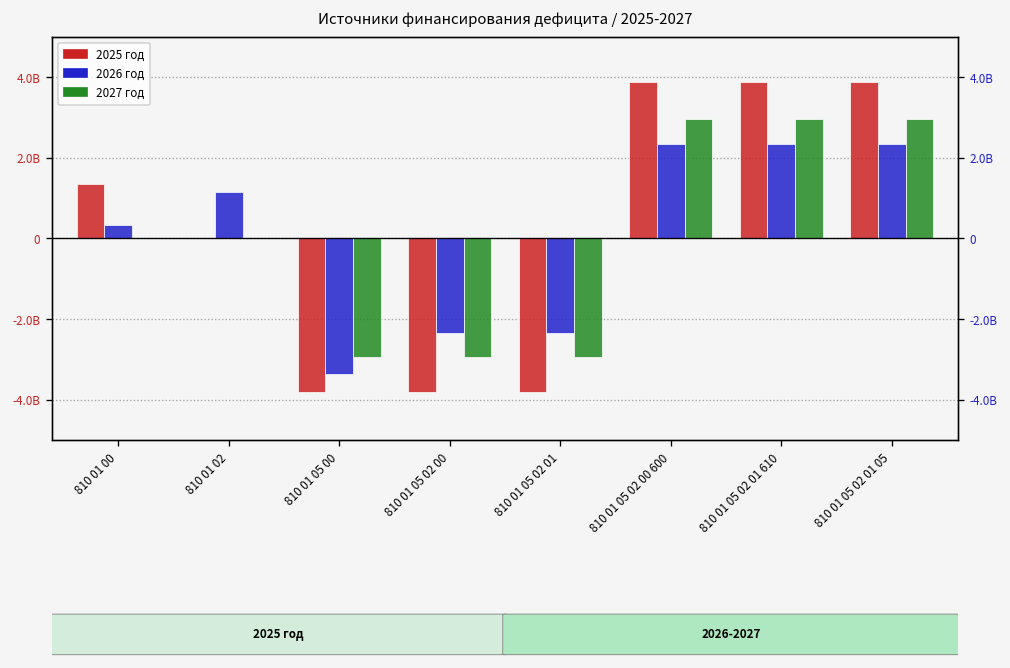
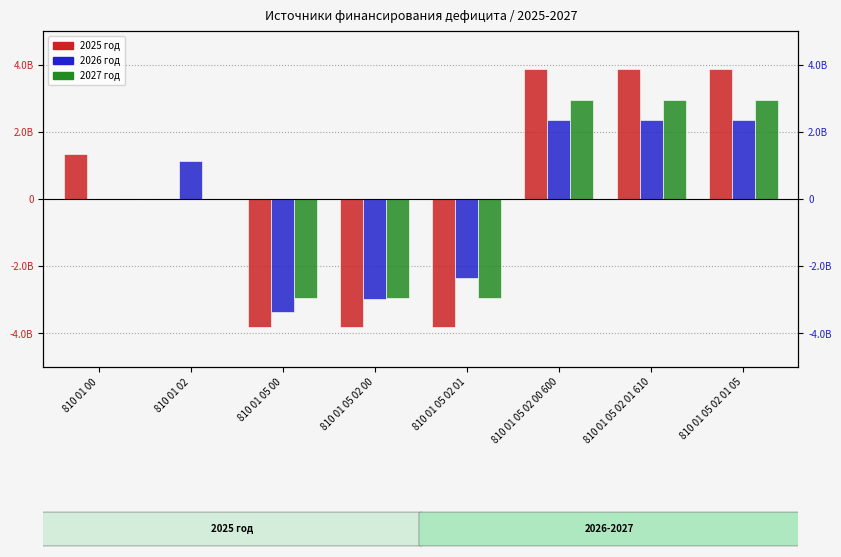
  {
    "2025 год": {
      "810 01 00": 1300000000,
      "810 01 02": 0,
      "810 01 05 00": -3800000000,
      "810 01 05 02 00": -3800000000,
      "810 01 05 02 01": -3800000000,
      "810 01 05 02 00 600": 3900000000,
      "810 01 05 02 01 610": 3900000000,
      "810 01 05 02 01 05": 3900000000
    },
    "2026 год": {
-     "810 01 00": 300000000,
+     "810 01 00": 0,
      "810 01 02": 1100000000,
      "810 01 05 00": -3400000000,
-     "810 01 05 02 00": -2300000000,
+     "810 01 05 02 00": -3000000000,
      "810 01 05 02 01": -2300000000,
      "810 01 05 02 00 600": 2300000000,
      "810 01 05 02 01 610": 2300000000,
      "810 01 05 02 01 05": 2300000000
    },
    "2027 год": {
      "810 01 00": 0,
      "810 01 02": 0,
      "810 01 05 00": -3000000000,
      "810 01 05 02 00": -3000000000,
      "810 01 05 02 01": -3000000000,
      "810 01 05 02 00 600": 3000000000,
      "810 01 05 02 01 610": 3000000000,
      "810 01 05 02 01 05": 3000000000
    }
  }
